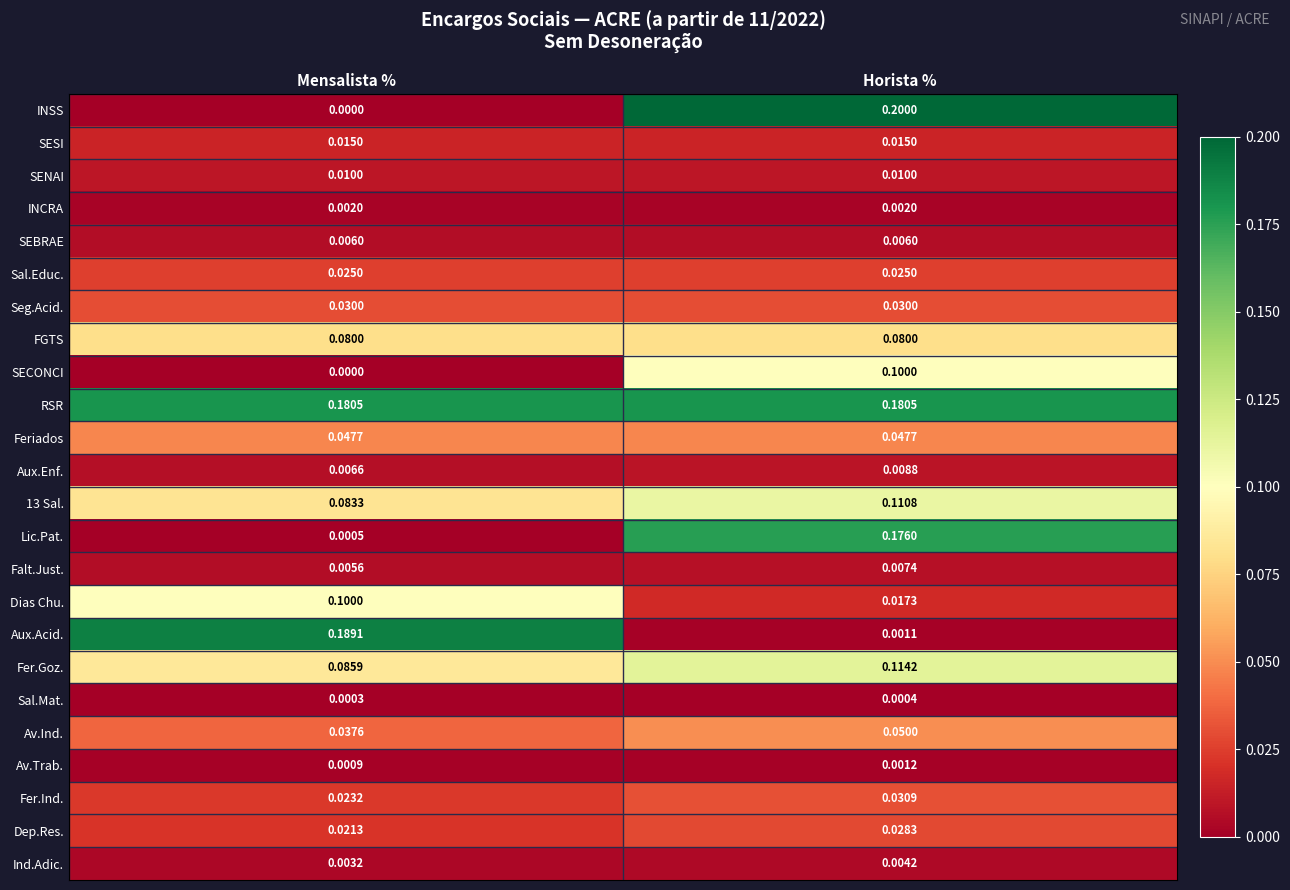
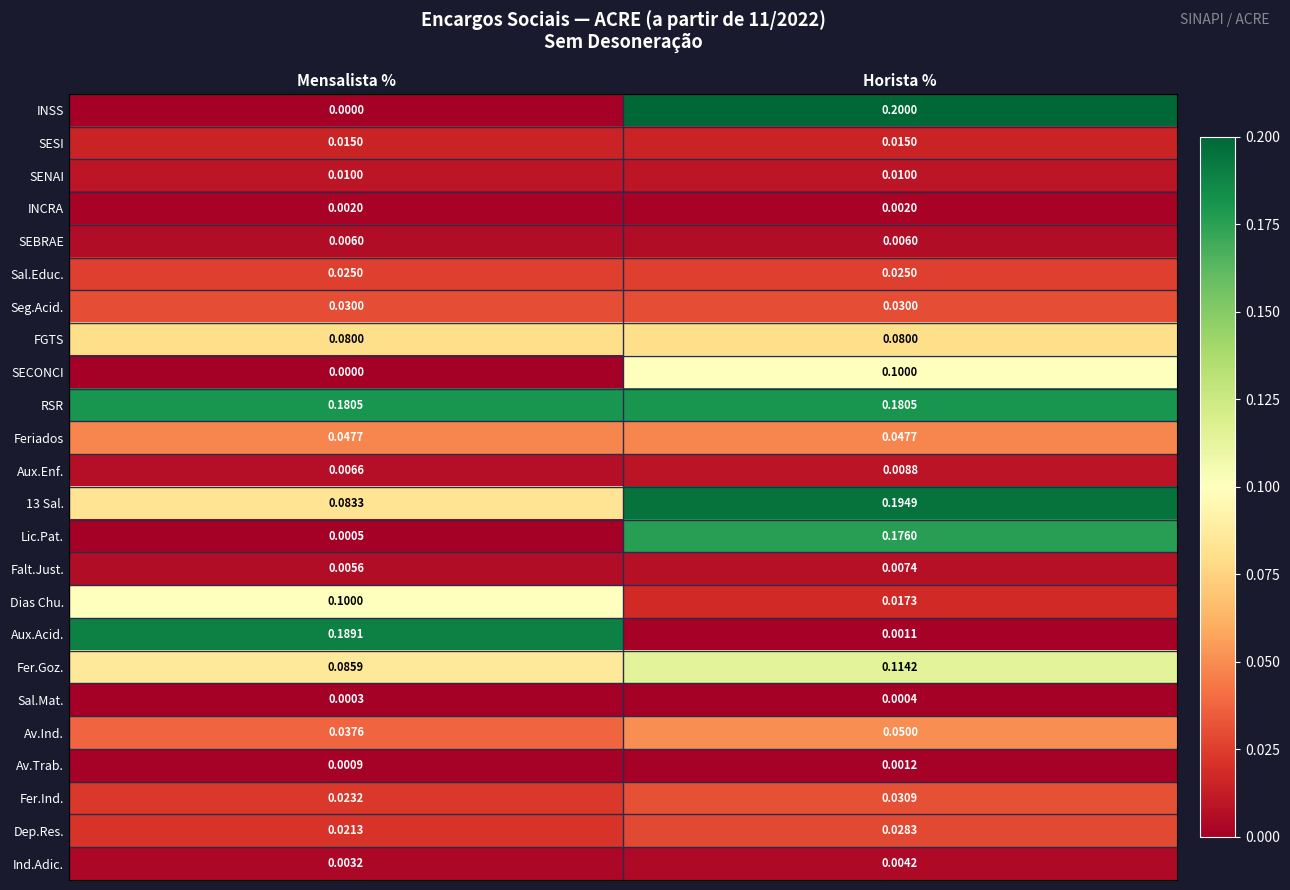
  {
    "INSS": {
      "Mensalista %": 0.0000,
      "Horista %": 0.2000
    },
    "SESI": {
      "Mensalista %": 0.0150,
      "Horista %": 0.0150
    },
    "SENAI": {
      "Mensalista %": 0.0100,
      "Horista %": 0.0100
    },
    "INCRA": {
      "Mensalista %": 0.0020,
      "Horista %": 0.0020
    },
    "SEBRAE": {
      "Mensalista %": 0.0060,
      "Horista %": 0.0060
    },
    "Sal.Educ.": {
      "Mensalista %": 0.0250,
      "Horista %": 0.0250
    },
    "Seg.Acid.": {
      "Mensalista %": 0.0300,
      "Horista %": 0.0300
    },
    "FGTS": {
      "Mensalista %": 0.0800,
      "Horista %": 0.0800
    },
    "SECONCI": {
      "Mensalista %": 0.0000,
      "Horista %": 0.1000
    },
    "RSR": {
      "Mensalista %": 0.1805,
      "Horista %": 0.1805
    },
    "Feriados": {
      "Mensalista %": 0.0477,
      "Horista %": 0.0477
    },
    "Aux.Enf.": {
      "Mensalista %": 0.0066,
      "Horista %": 0.0088
    },
    "13 Sal.": {
      "Mensalista %": 0.0833,
-     "Horista %": 0.1108
+     "Horista %": 0.1949
    },
    "Lic.Pat.": {
      "Mensalista %": 0.0005,
      "Horista %": 0.1760
    },
    "Falt.Just.": {
      "Mensalista %": 0.0056,
      "Horista %": 0.0074
    },
    "Dias Chu.": {
      "Mensalista %": 0.1000,
      "Horista %": 0.0173
    },
    "Aux.Acid.": {
      "Mensalista %": 0.1891,
      "Horista %": 0.0011
    },
    "Fer.Goz.": {
      "Mensalista %": 0.0859,
      "Horista %": 0.1142
    },
    "Sal.Mat.": {
      "Mensalista %": 0.0003,
      "Horista %": 0.0004
    },
    "Av.Ind.": {
      "Mensalista %": 0.0376,
      "Horista %": 0.0500
    },
    "Av.Trab.": {
      "Mensalista %": 0.0009,
      "Horista %": 0.0012
    },
    "Fer.Ind.": {
      "Mensalista %": 0.0232,
      "Horista %": 0.0309
    },
    "Dep.Res.": {
      "Mensalista %": 0.0213,
      "Horista %": 0.0283
    },
    "Ind.Adic.": {
      "Mensalista %": 0.0032,
      "Horista %": 0.0042
    }
  }
